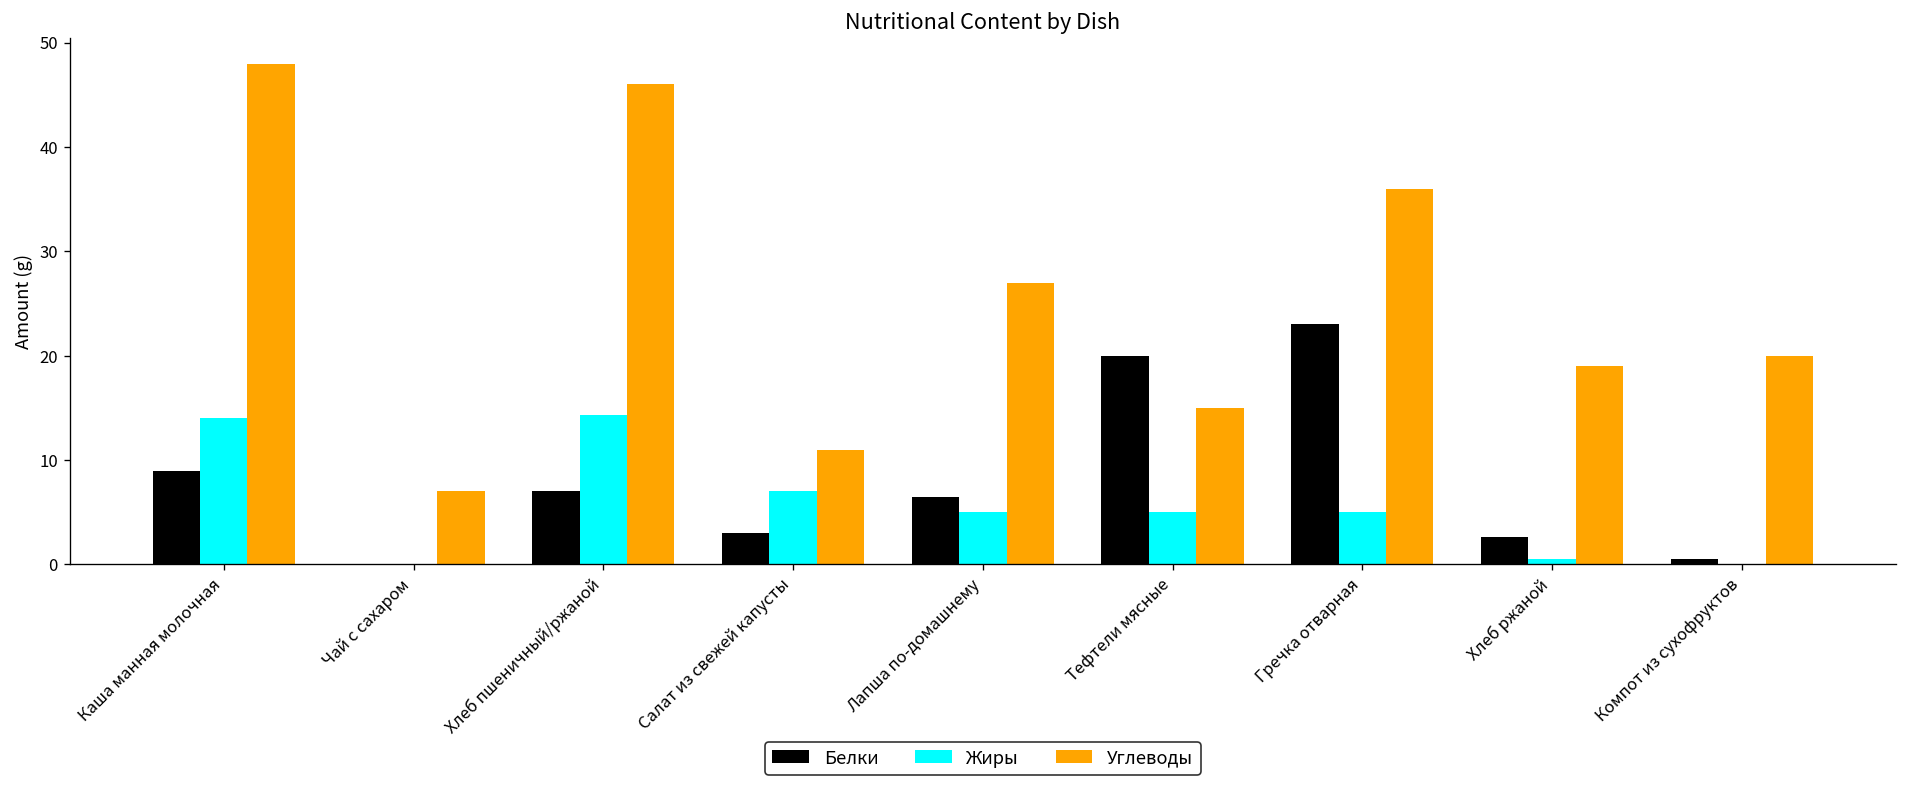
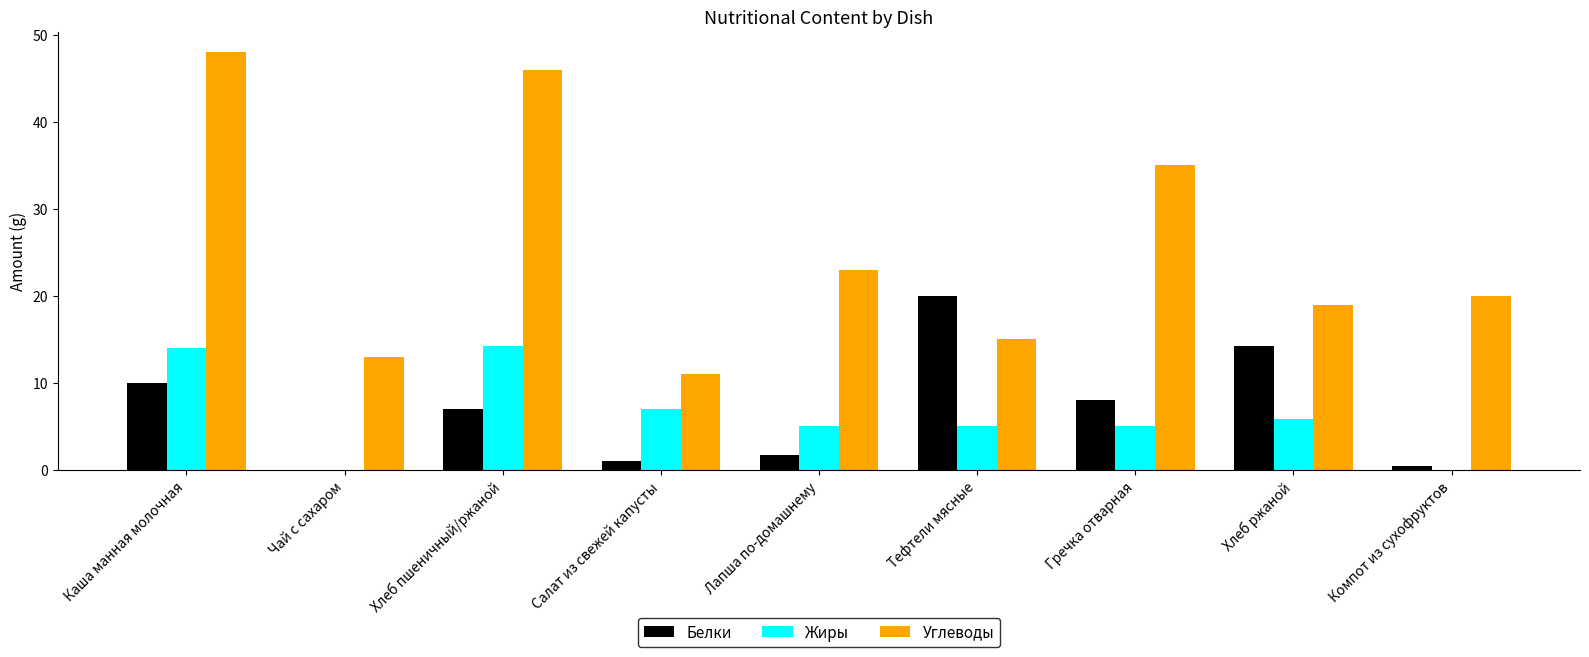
  {
    "Белки": {
-     "Каша манная молочная": 9,
+     "Каша манная молочная": 10,
      "Чай с сахаром": 0,
      "Хлеб пшеничный/ржаной": 7,
-     "Салат из свежей капусты": 3,
-     "Лапша по-домашнему": 6,
+     "Салат из свежей капусты": 1,
+     "Лапша по-домашнему": 2,
      "Тефтели мясные": 20,
-     "Гречка отварная": 23,
-     "Хлеб ржаной": 3,
+     "Гречка отварная": 8,
+     "Хлеб ржаной": 14,
      "Компот из сухофруктов": 1
    },
    "Жиры": {
      "Каша манная молочная": 14,
      "Чай с сахаром": 0,
      "Хлеб пшеничный/ржаной": 14,
      "Салат из свежей капусты": 7,
      "Лапша по-домашнему": 5,
      "Тефтели мясные": 5,
      "Гречка отварная": 5,
-     "Хлеб ржаной": 1,
+     "Хлеб ржаной": 6,
      "Компот из сухофруктов": 0
    },
    "Углеводы": {
      "Каша манная молочная": 48,
-     "Чай с сахаром": 7,
+     "Чай с сахаром": 13,
      "Хлеб пшеничный/ржаной": 46,
      "Салат из свежей капусты": 11,
-     "Лапша по-домашнему": 27,
+     "Лапша по-домашнему": 23,
      "Тефтели мясные": 15,
-     "Гречка отварная": 36,
+     "Гречка отварная": 35,
      "Хлеб ржаной": 19,
      "Компот из сухофруктов": 20
    }
  }
